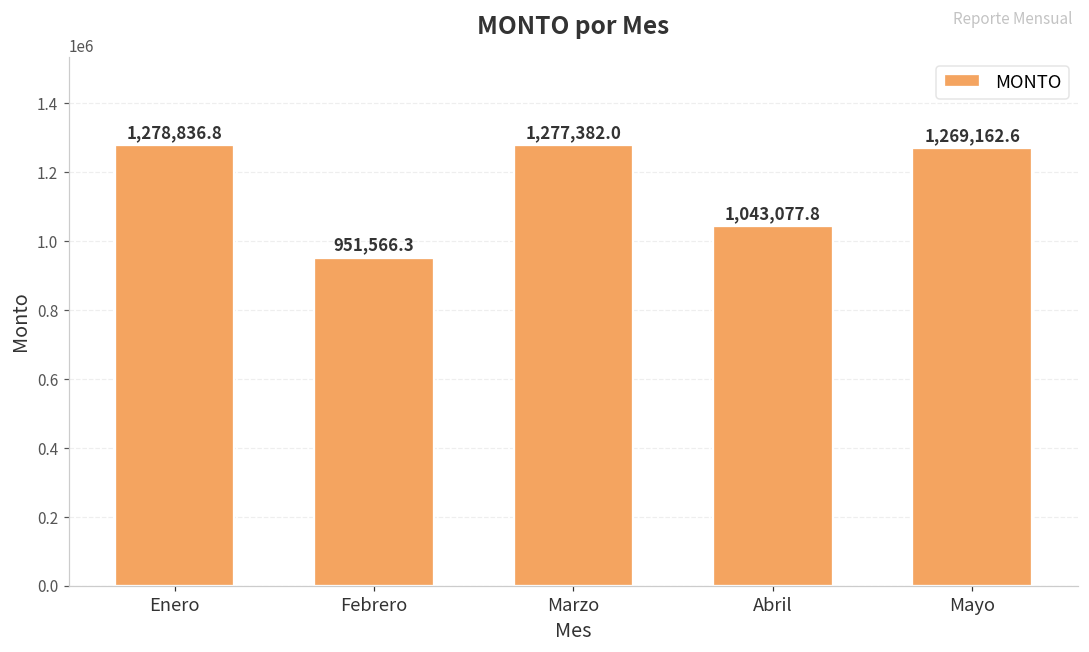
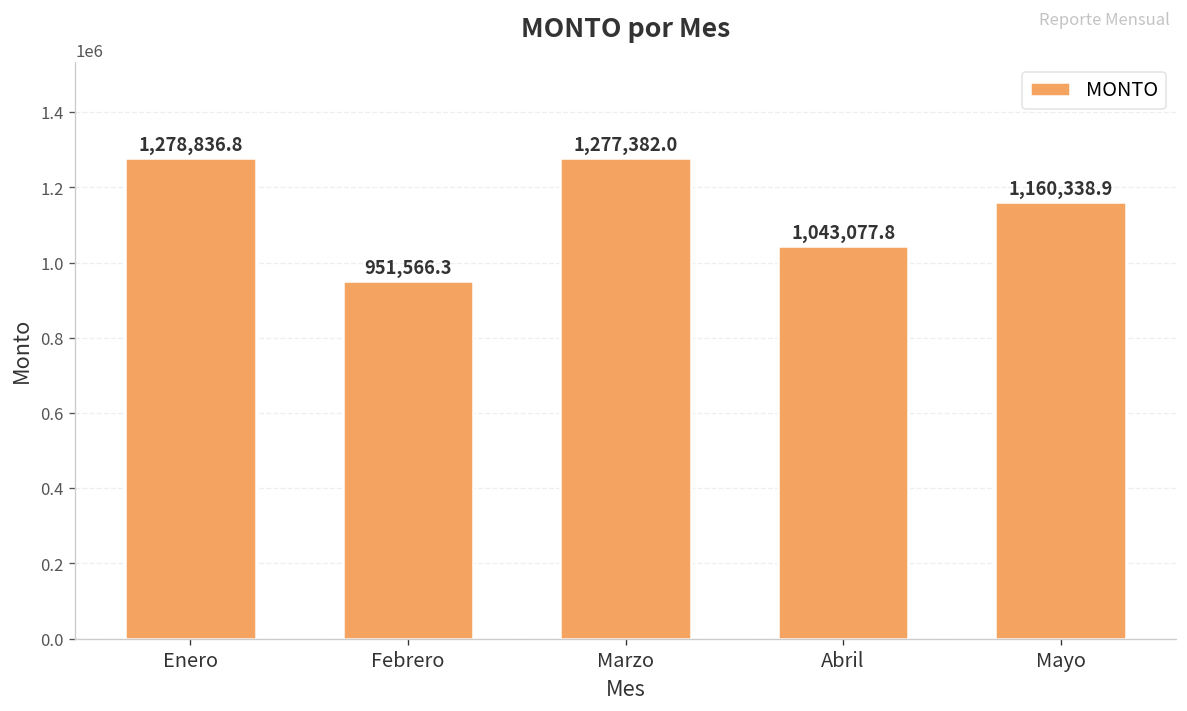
  {
    "Enero": "1,278,836.8",
    "Febrero": "951,566.3",
    "Marzo": "1,277,382.0",
    "Abril": "1,043,077.8",
-   "Mayo": "1,269,162.6"
+   "Mayo": "1,160,338.9"
  }
